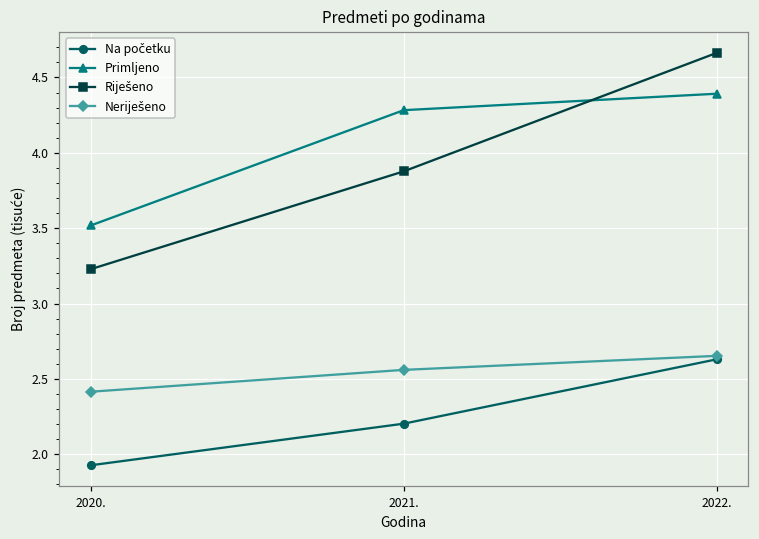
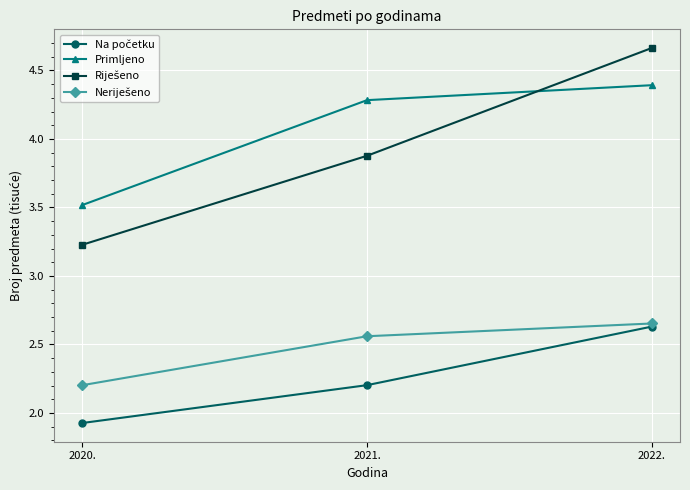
  {
    "Neriješeno": {
-     "2020.": 2.42,
+     "2020.": 2.20,
      "2021.": 2.56,
      "2022.": 2.65
    }
  }
